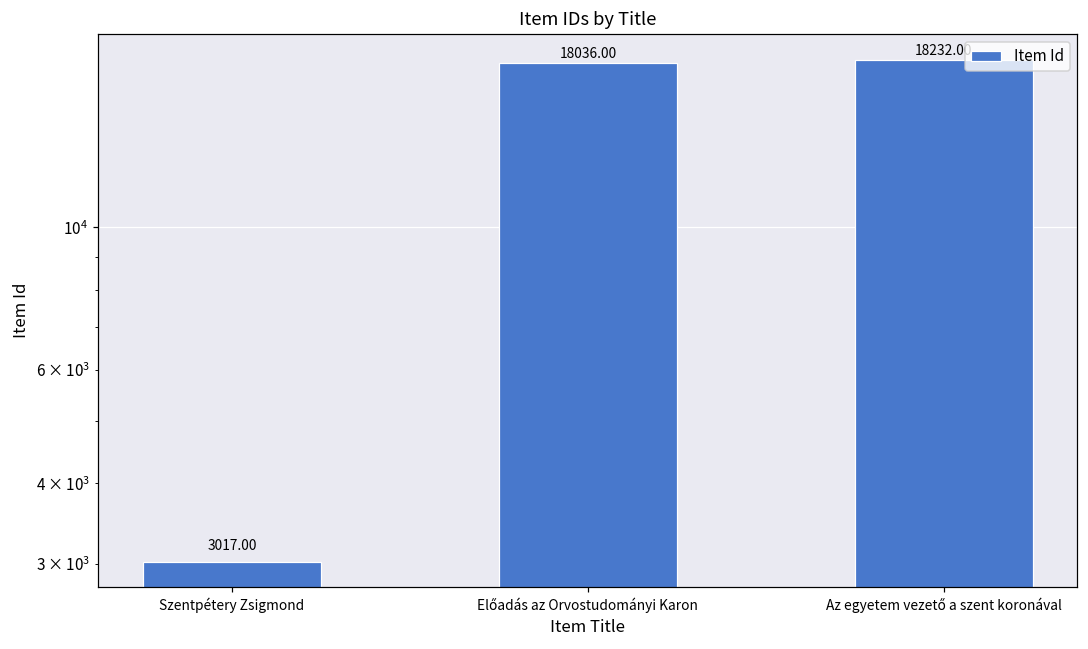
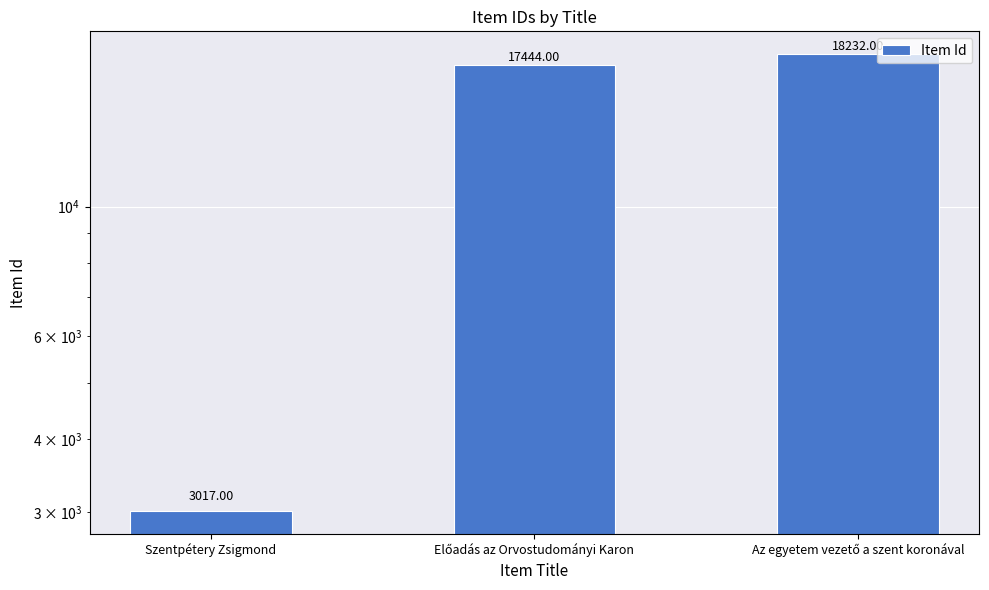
  {
    "Szentpétery Zsigmond": 3017.00,
-   "Előadás az Orvostudományi Karon": 18036.00
+   "Előadás az Orvostudományi Karon": 17444.00
  }
